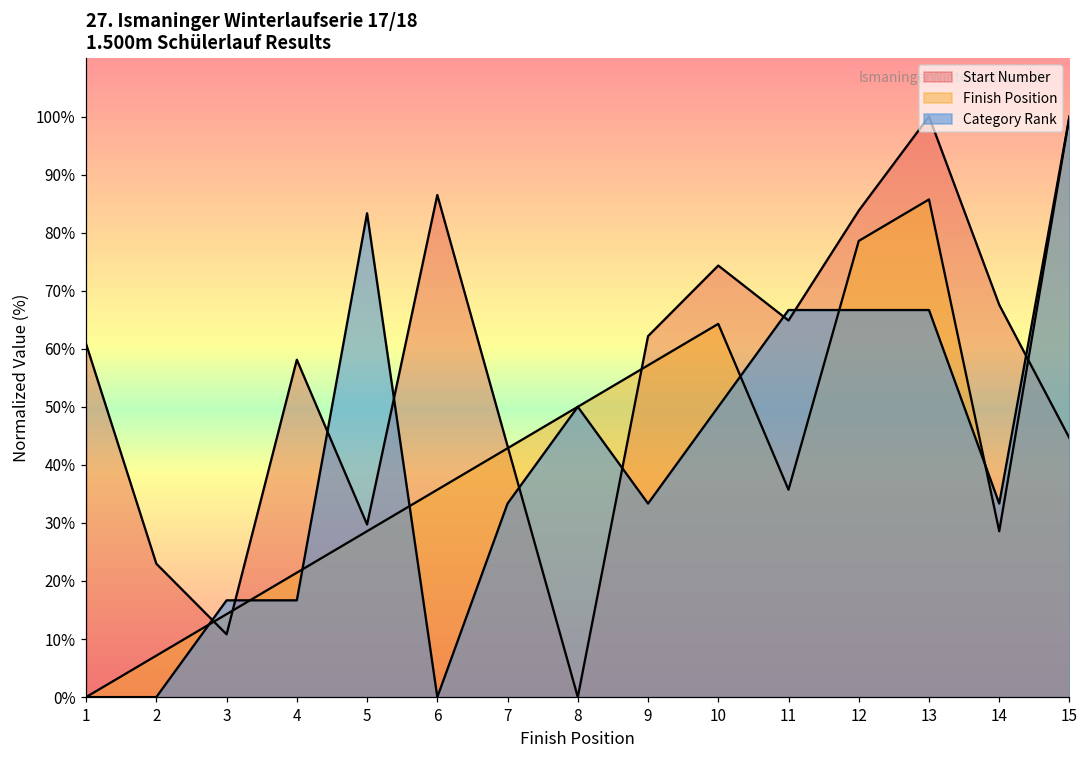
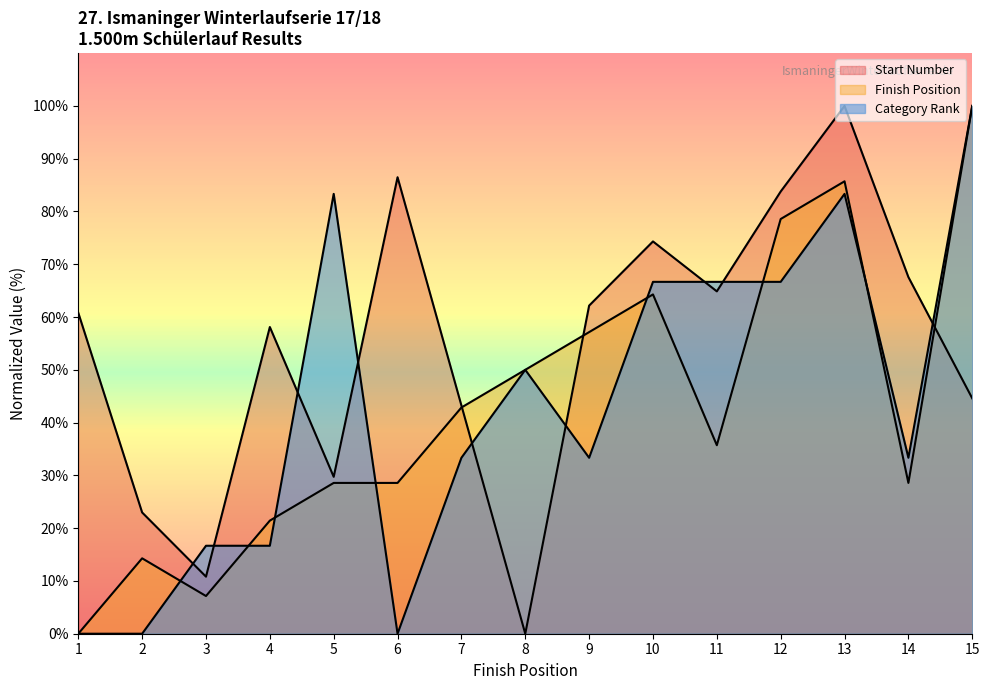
  {
    "Start Number": {
      "1": "61%",
      "2": "23%",
      "3": "11%",
      "4": "58%",
      "5": "30%",
      "6": "86%",
      "8": "0%",
      "9": "62%",
      "10": "74%",
      "11": "65%",
      "12": "84%",
      "14": "68%",
      "15": "45%"
    },
    "Finish Position": {
-     "2": "7%",
-     "3": "14%",
+     "2": "14%",
+     "3": "7%",
      "4": "21%",
      "5": "29%",
-     "6": "36%",
+     "6": "29%",
      "9": "57%",
      "10": "64%",
      "11": "36%",
      "12": "79%",
      "13": "86%",
      "14": "29%"
    },
    "Category Rank": {
      "2": "0%",
      "3": "17%",
      "4": "17%",
      "5": "83%",
      "6": "0%",
      "7": "33%",
      "9": "33%",
-     "10": "50%",
+     "10": "67%",
      "11": "67%",
      "12": "67%",
-     "13": "67%",
+     "13": "83%",
      "14": "33%"
    }
  }
